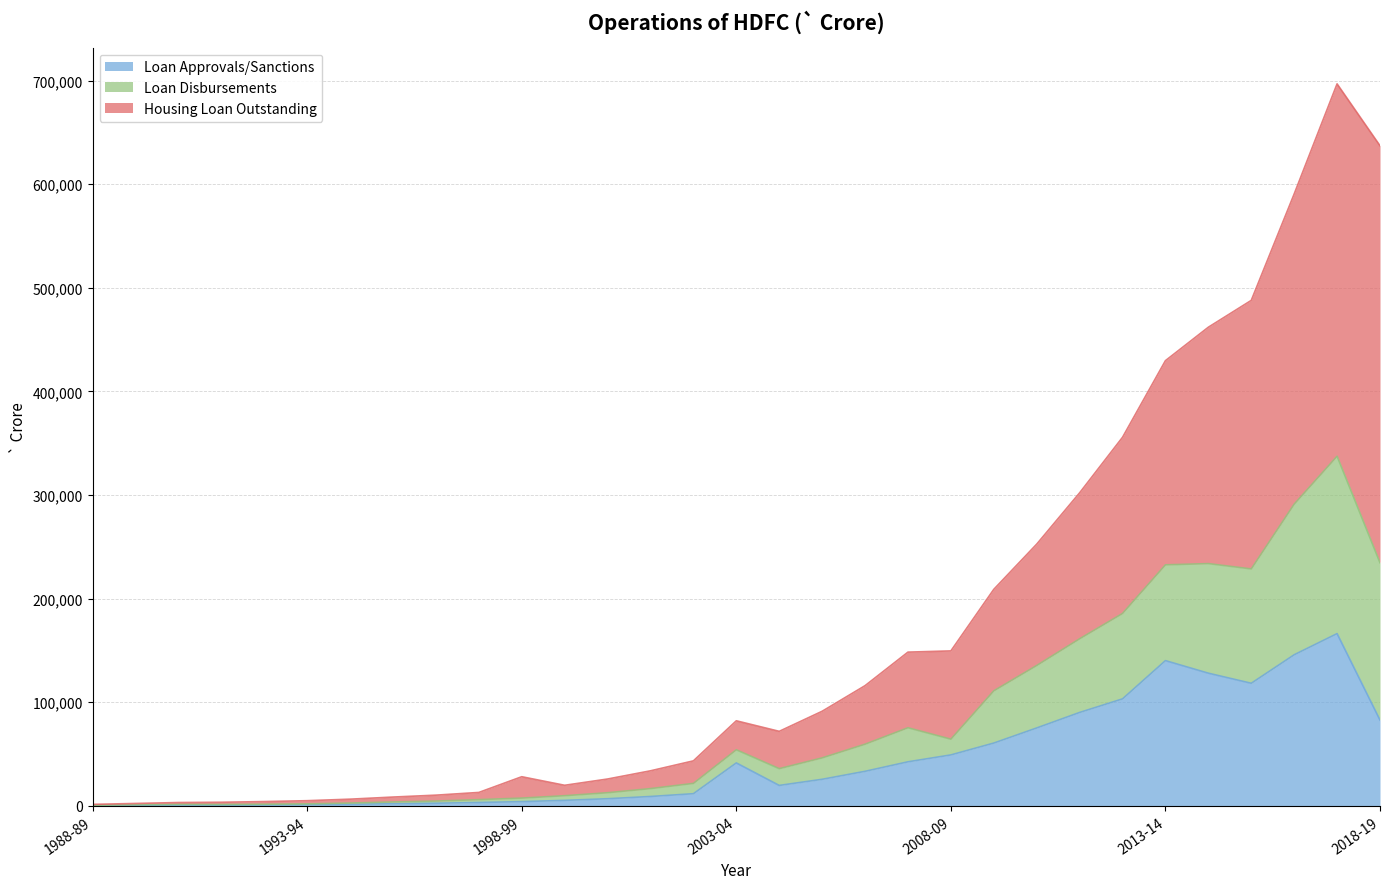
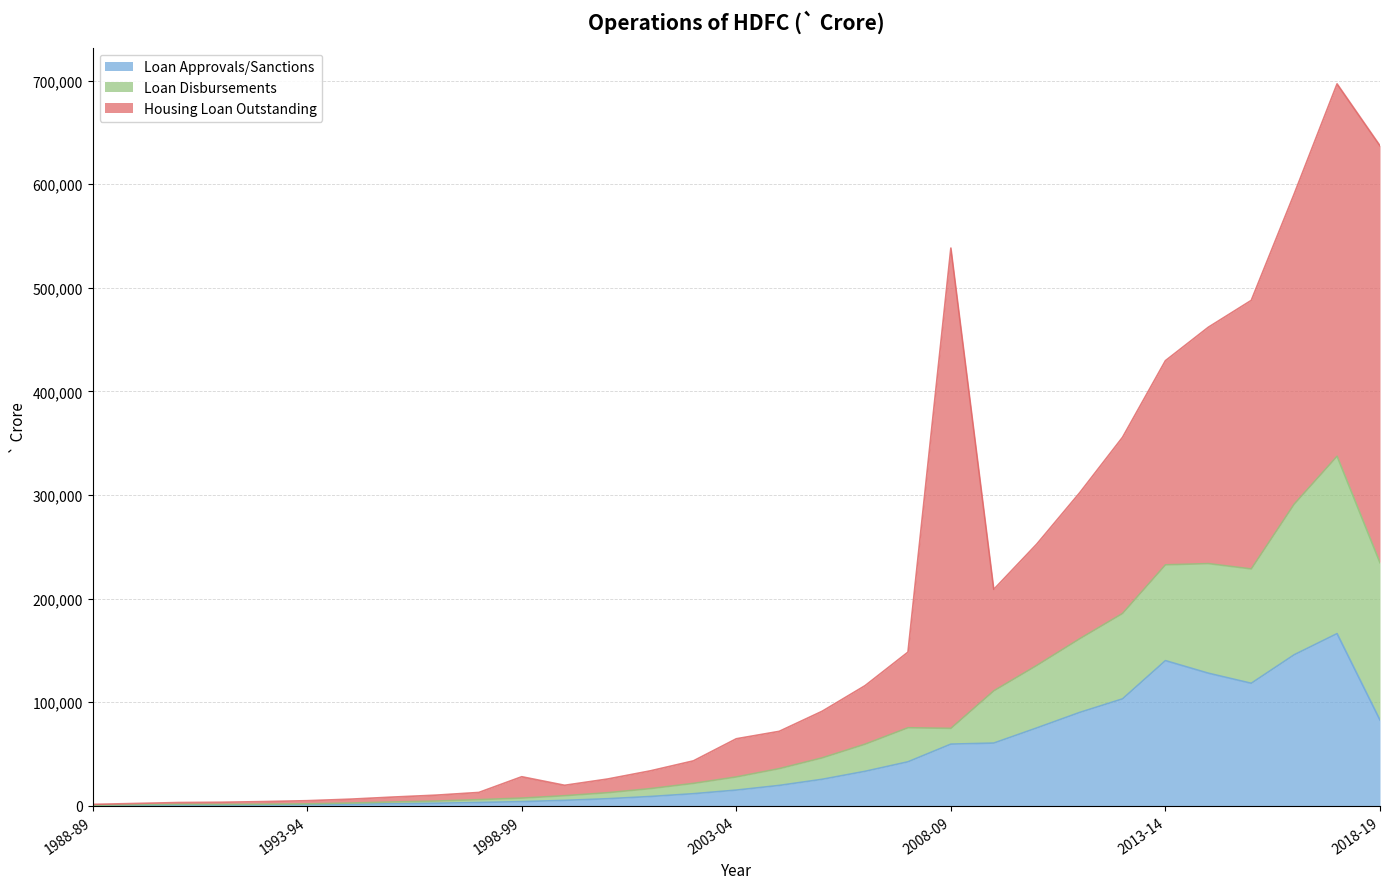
  {
    "Loan Approvals/Sanctions": {
      "1998-99": "4,000",
-     "2003-04": "41,000",
-     "2008-09": "49,000",
+     "2003-04": "15,000",
+     "2008-09": "60,000",
      "2013-14": "140,000",
      "2018-19": "83,000"
    },
    "Loan Disbursements": {
      "1998-99": "3,000",
      "2003-04": "13,000",
      "2008-09": "15,000",
      "2013-14": "92,000",
      "2018-19": "152,000"
    },
    "Housing Loan Outstanding": {
      "1993-94": "3,000",
      "1998-99": "21,000",
-     "2003-04": "28,000",
-     "2008-09": "85,000",
+     "2003-04": "37,000",
+     "2008-09": "464,000",
      "2013-14": "197,000",
      "2018-19": "403,000"
    }
  }
